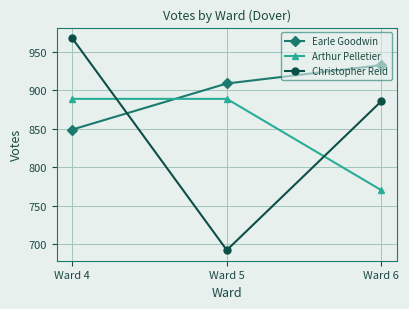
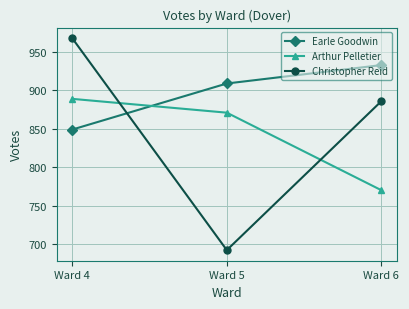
  {
    "Arthur Pelletier": {
      "Ward 4": 890,
-     "Ward 5": 890,
+     "Ward 5": 870,
      "Ward 6": 770
    }
  }
